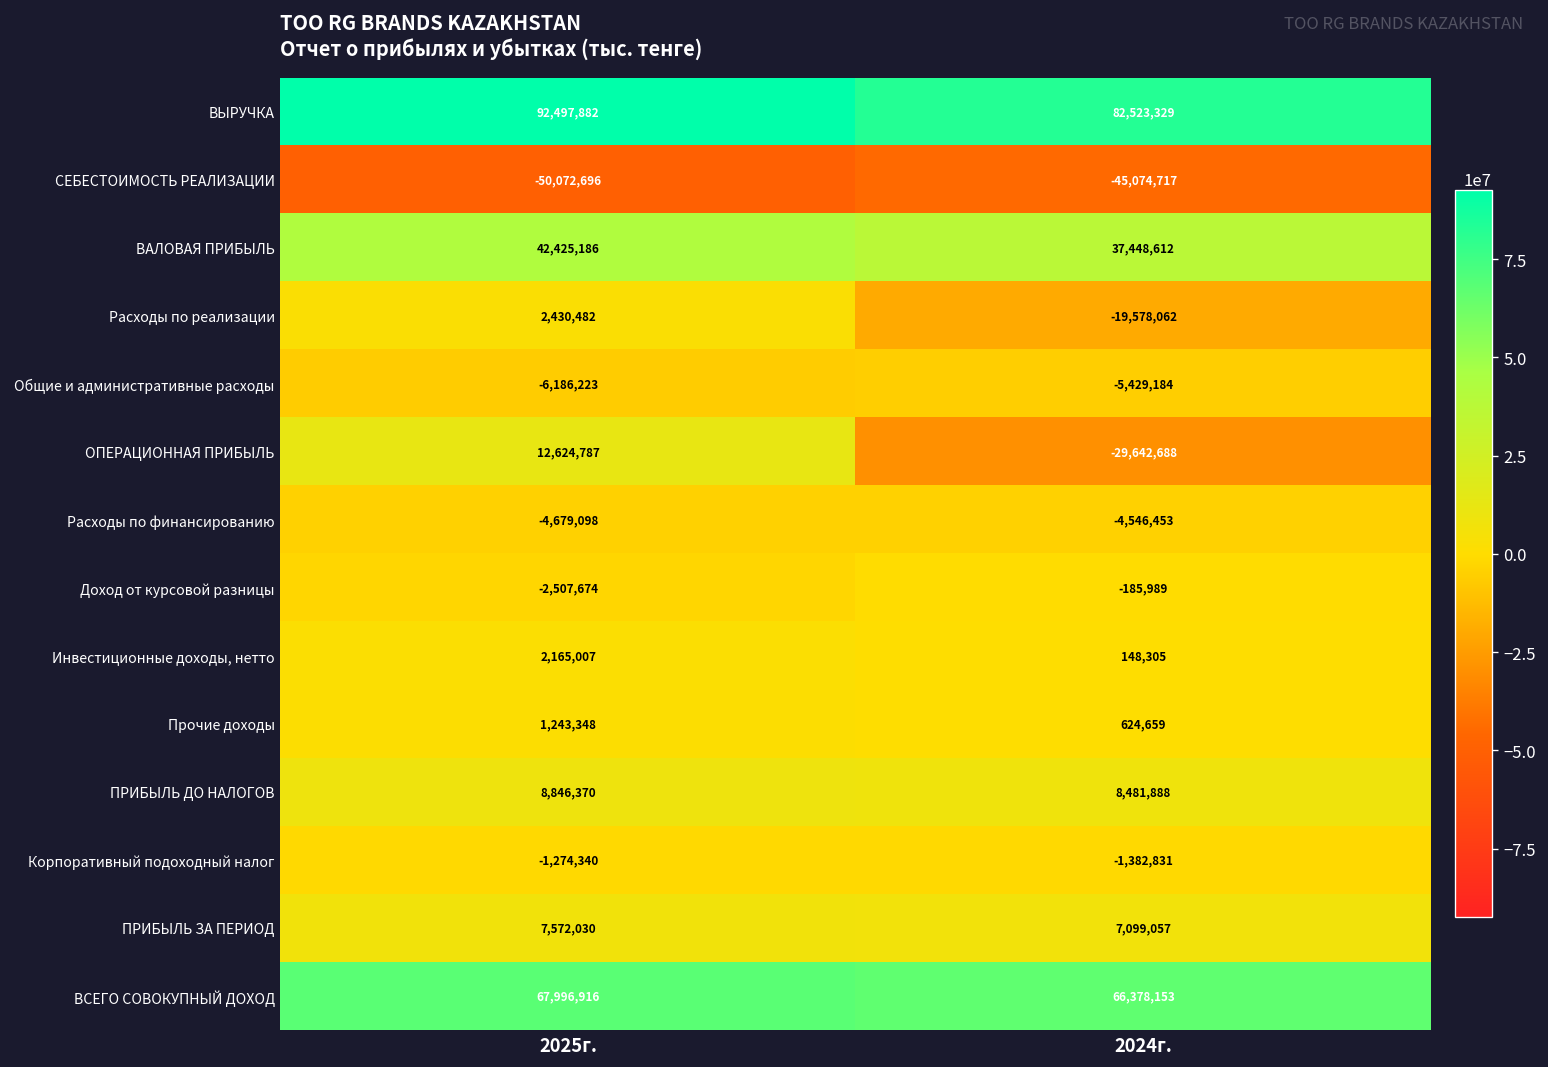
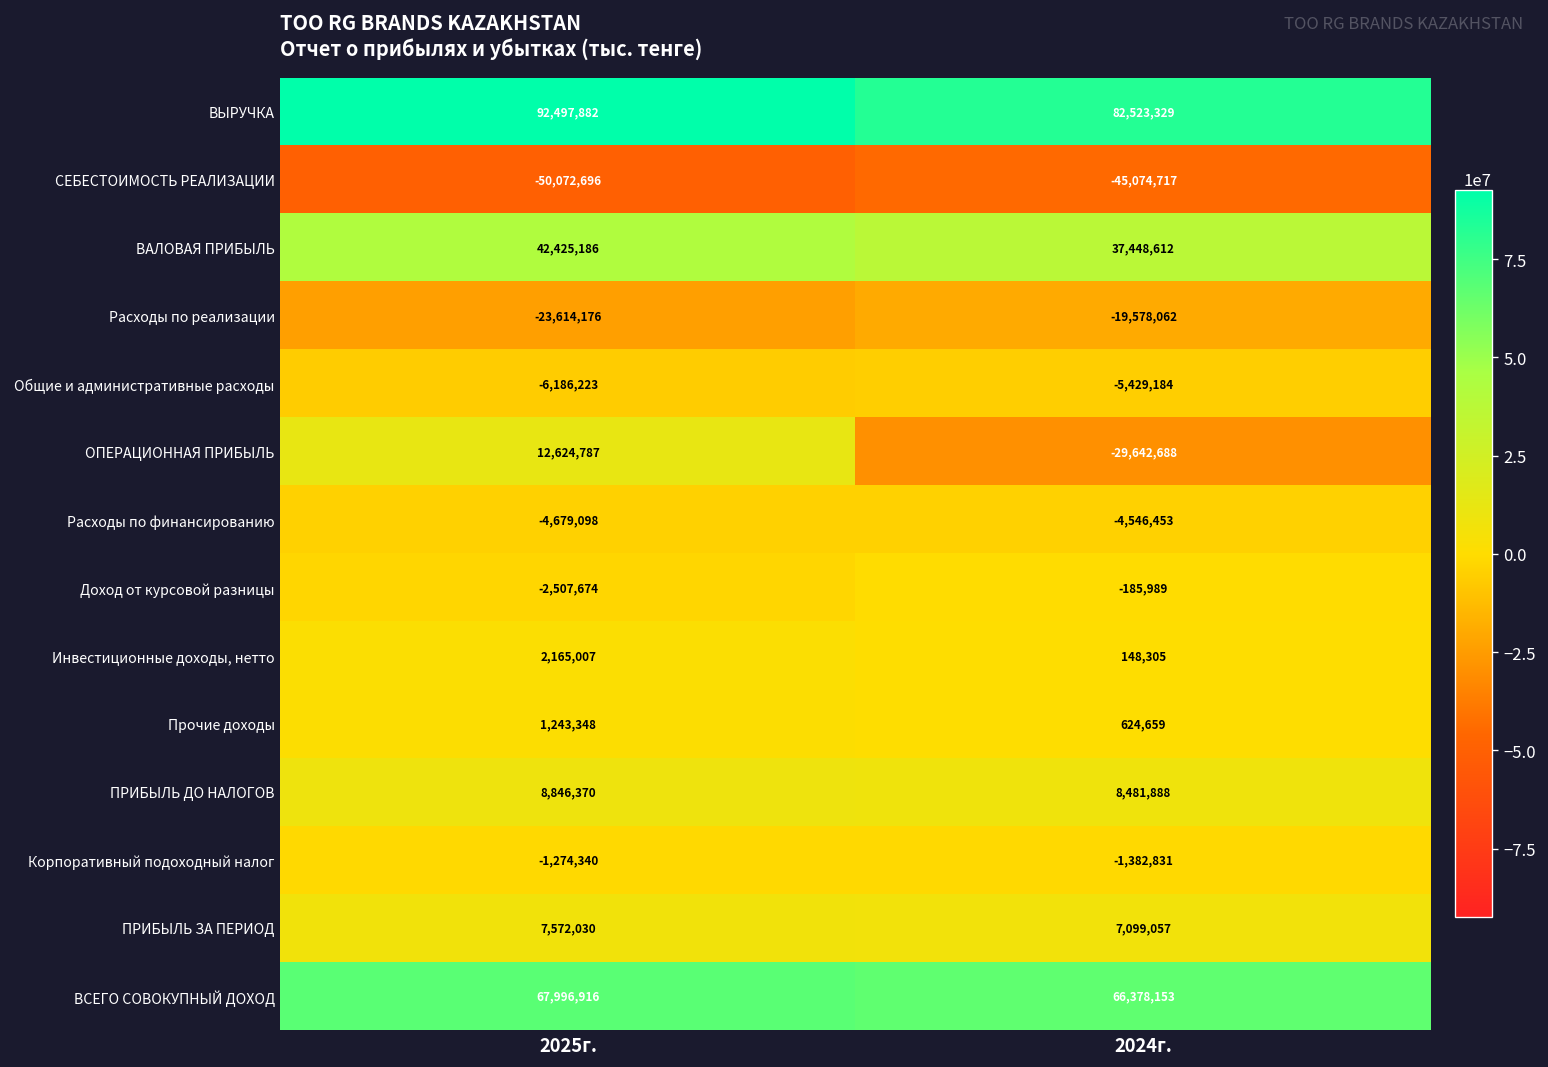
  {
    "ВЫРУЧКА": {
      "2025г.": "92,497,882",
      "2024г.": "82,523,329"
    },
    "СЕБЕСТОИМОСТЬ РЕАЛИЗАЦИИ": {
      "2025г.": "-50,072,696",
      "2024г.": "-45,074,717"
    },
    "ВАЛОВАЯ ПРИБЫЛЬ": {
      "2025г.": "42,425,186",
      "2024г.": "37,448,612"
    },
    "Расходы по реализации": {
-     "2025г.": "2,430,482",
+     "2025г.": "-23,614,176",
      "2024г.": "-19,578,062"
    },
    "Общие и административные расходы": {
      "2025г.": "-6,186,223",
      "2024г.": "-5,429,184"
    },
    "ОПЕРАЦИОННАЯ ПРИБЫЛЬ": {
      "2025г.": "12,624,787",
      "2024г.": "-29,642,688"
    },
    "Расходы по финансированию": {
      "2025г.": "-4,679,098",
      "2024г.": "-4,546,453"
    },
    "Доход от курсовой разницы": {
      "2025г.": "-2,507,674",
      "2024г.": "-185,989"
    },
    "Инвестиционные доходы, нетто": {
      "2025г.": "2,165,007",
      "2024г.": "148,305"
    },
    "Прочие доходы": {
      "2025г.": "1,243,348",
      "2024г.": "624,659"
    },
    "ПРИБЫЛЬ ДО НАЛОГОВ": {
      "2025г.": "8,846,370",
      "2024г.": "8,481,888"
    },
    "Корпоративный подоходный налог": {
      "2025г.": "-1,274,340",
      "2024г.": "-1,382,831"
    },
    "ПРИБЫЛЬ ЗА ПЕРИОД": {
      "2025г.": "7,572,030",
      "2024г.": "7,099,057"
    },
    "ВСЕГО СОВОКУПНЫЙ ДОХОД": {
      "2025г.": "67,996,916",
      "2024г.": "66,378,153"
    }
  }
